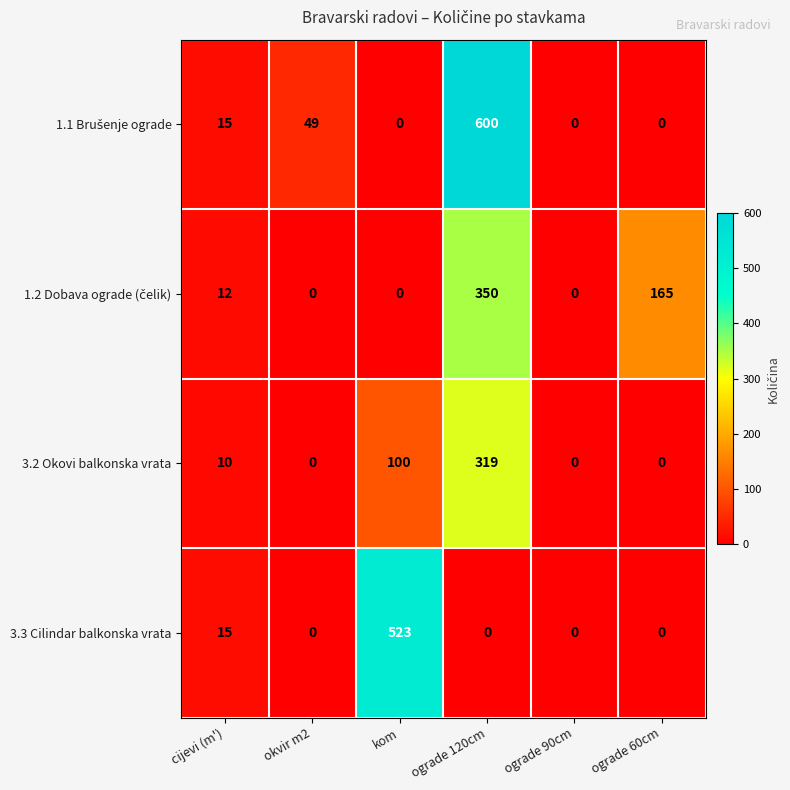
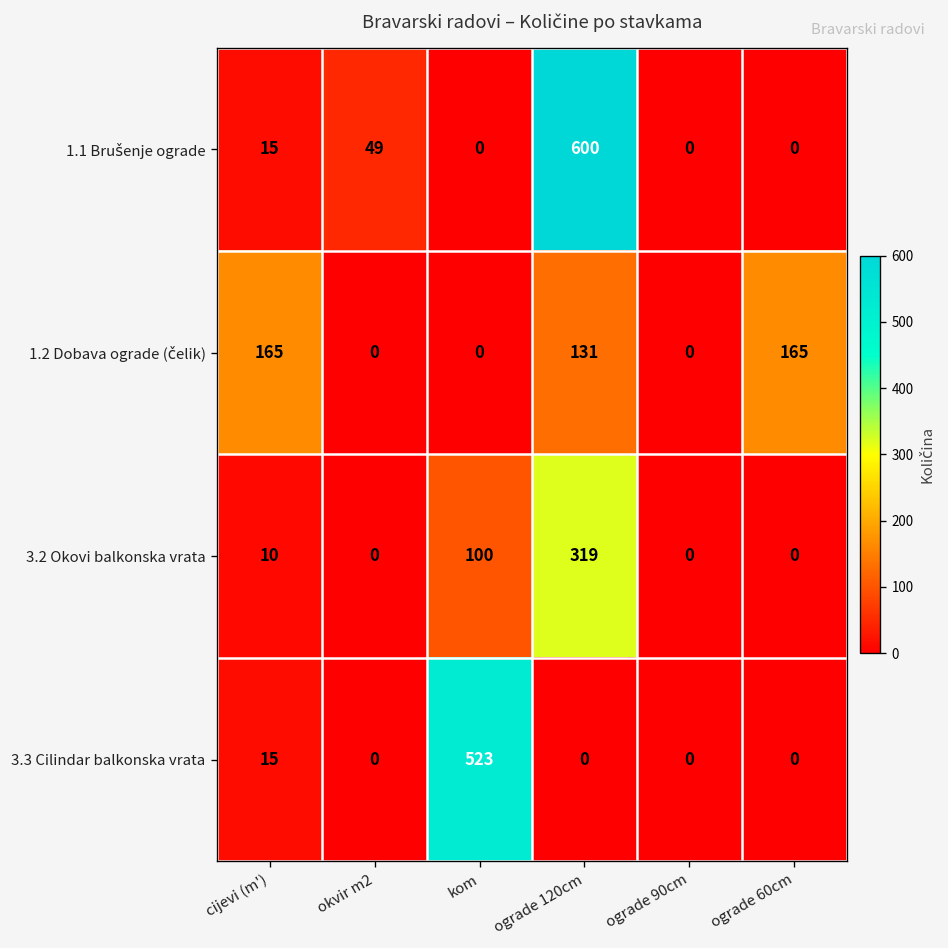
  {
    "1.1 Brušenje ograde": {
      "cijevi (m')": 15,
      "okvir m2": 49,
      "kom": 0,
      "ograde 120cm": 600,
      "ograde 90cm": 0,
      "ograde 60cm": 0
    },
    "1.2 Dobava ograde (čelik)": {
-     "cijevi (m')": 12,
+     "cijevi (m')": 165,
      "okvir m2": 0,
      "kom": 0,
-     "ograde 120cm": 350,
+     "ograde 120cm": 131,
      "ograde 90cm": 0,
      "ograde 60cm": 165
    },
    "3.2 Okovi balkonska vrata": {
      "cijevi (m')": 10,
      "okvir m2": 0,
      "kom": 100,
      "ograde 120cm": 319,
      "ograde 90cm": 0,
      "ograde 60cm": 0
    },
    "3.3 Cilindar balkonska vrata": {
      "cijevi (m')": 15,
      "okvir m2": 0,
      "kom": 523,
      "ograde 120cm": 0,
      "ograde 90cm": 0,
      "ograde 60cm": 0
    }
  }
